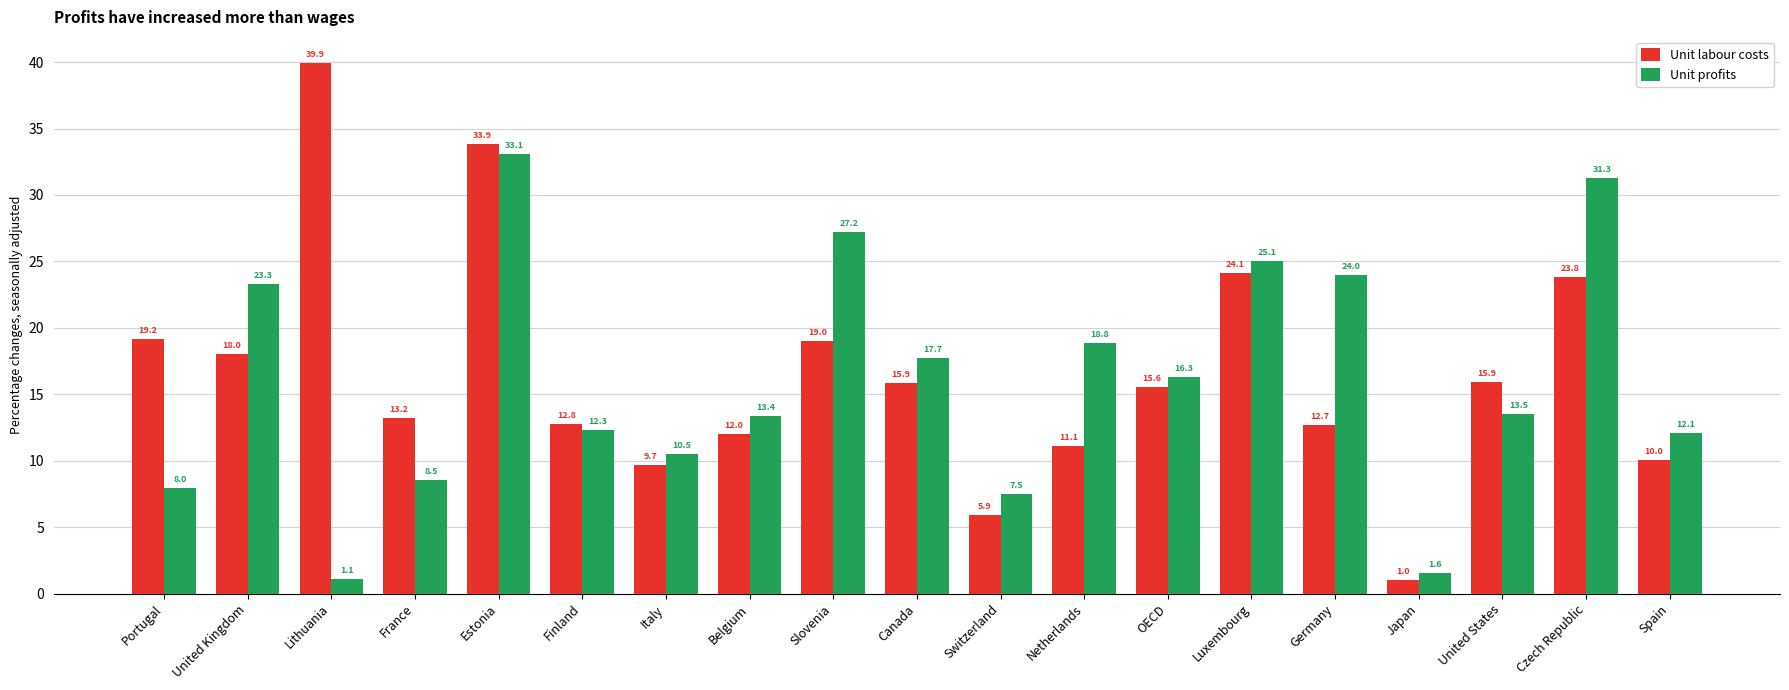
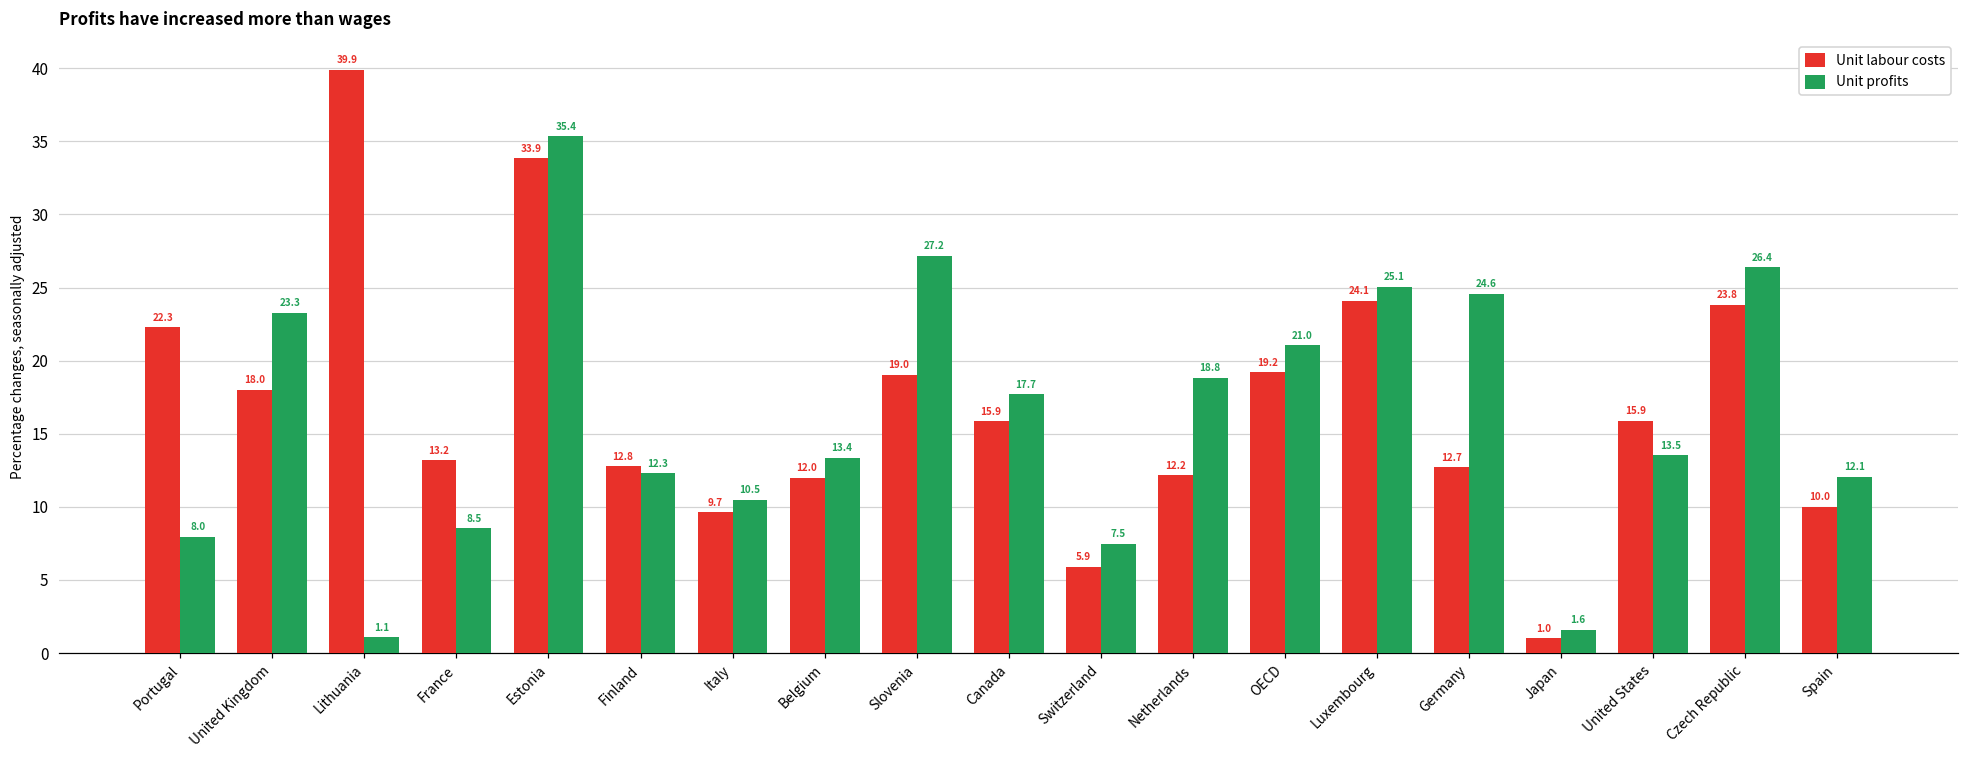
  {
    "Unit labour costs": {
-     "Portugal": 19.2,
+     "Portugal": 22.3,
      "United Kingdom": 18.0,
      "Lithuania": 39.9,
      "France": 13.2,
      "Estonia": 33.9,
      "Finland": 12.8,
      "Italy": 9.7,
      "Belgium": 12.0,
      "Slovenia": 19.0,
      "Canada": 15.9,
      "Switzerland": 5.9,
-     "Netherlands": 11.1,
-     "OECD": 15.6,
+     "Netherlands": 12.2,
+     "OECD": 19.2,
      "Luxembourg": 24.1,
      "Germany": 12.7,
      "Japan": 1.0,
      "United States": 15.9,
      "Czech Republic": 23.8,
      "Spain": 10.0
    },
    "Unit profits": {
      "Portugal": 8.0,
      "United Kingdom": 23.3,
      "Lithuania": 1.1,
      "France": 8.5,
-     "Estonia": 33.1,
+     "Estonia": 35.4,
      "Finland": 12.3,
      "Italy": 10.5,
      "Belgium": 13.4,
      "Slovenia": 27.2,
      "Canada": 17.7,
      "Switzerland": 7.5,
      "Netherlands": 18.8,
-     "OECD": 16.3,
+     "OECD": 21.0,
      "Luxembourg": 25.1,
-     "Germany": 24.0,
+     "Germany": 24.6,
      "Japan": 1.6,
      "United States": 13.5,
-     "Czech Republic": 31.3,
+     "Czech Republic": 26.4,
      "Spain": 12.1
    }
  }
